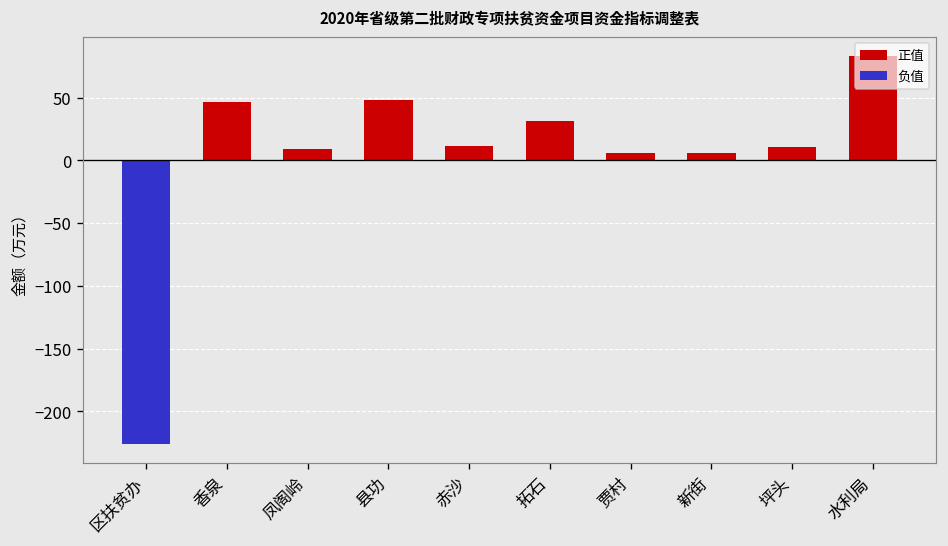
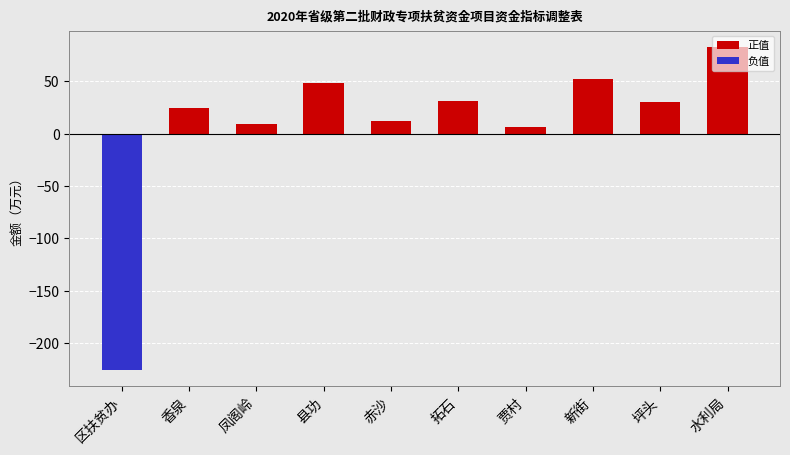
  {
    "区扶贫办": -226,
-   "香泉": 47,
+   "香泉": 24,
    "凤阁岭": 9,
    "县功": 48,
    "赤沙": 12,
    "拓石": 32,
    "贾村": 6,
-   "新街": 6,
-   "坪头": 10
+   "新街": 53,
+   "坪头": 30
  }
